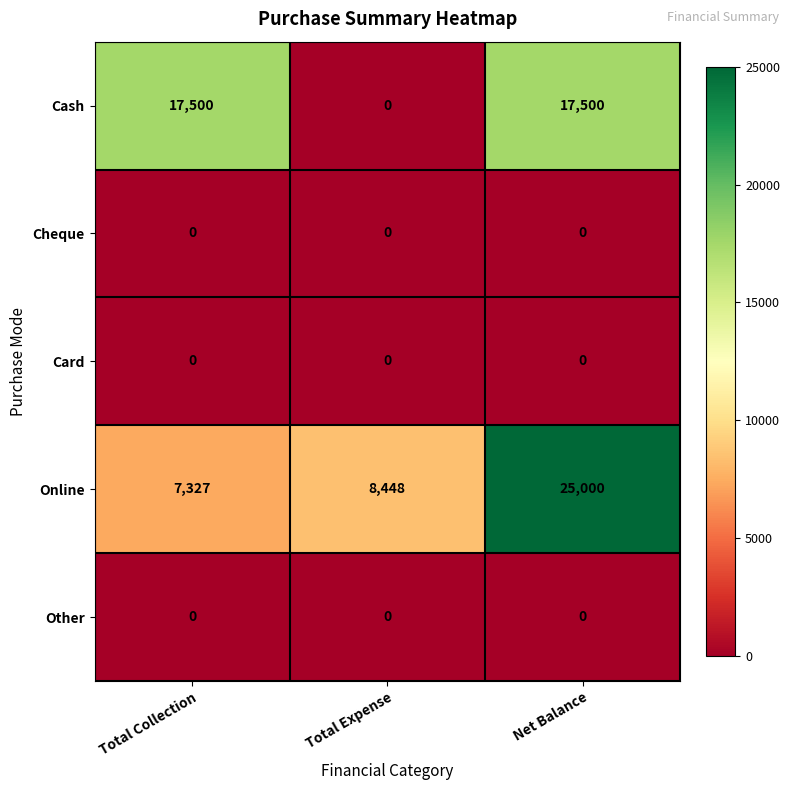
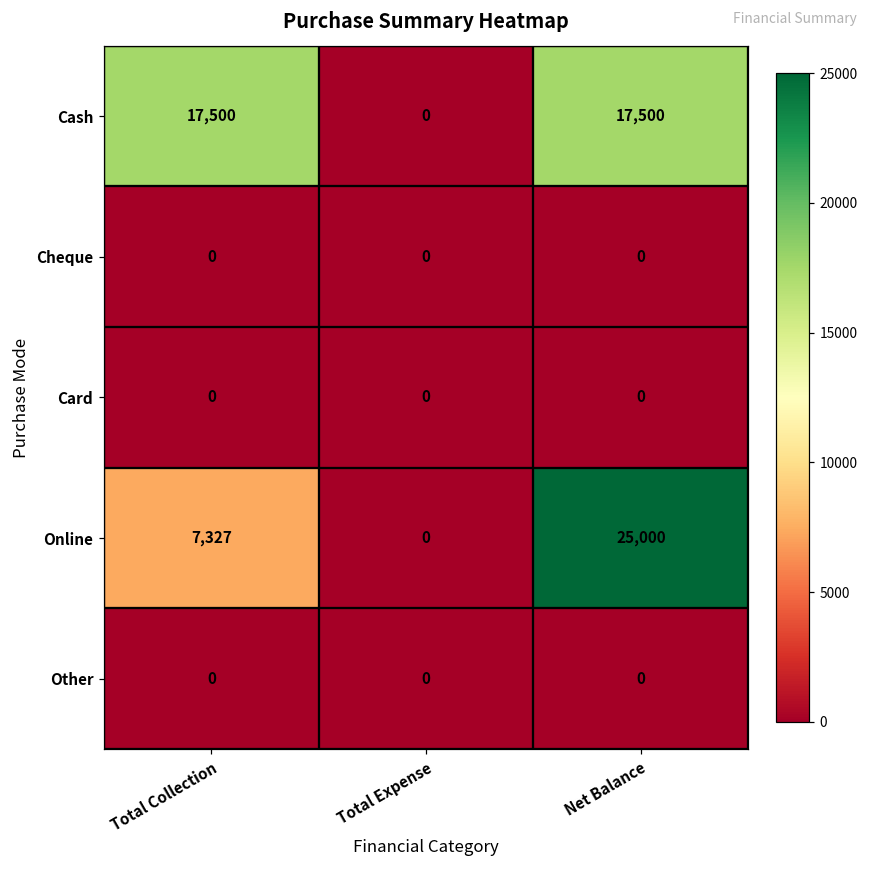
  {
    "Cash": {
      "Total Collection": "17,500",
      "Total Expense": "0",
      "Net Balance": "17,500"
    },
    "Cheque": {
      "Total Collection": "0",
      "Total Expense": "0",
      "Net Balance": "0"
    },
    "Card": {
      "Total Collection": "0",
      "Total Expense": "0",
      "Net Balance": "0"
    },
    "Online": {
      "Total Collection": "7,327",
-     "Total Expense": "8,448",
+     "Total Expense": "0",
      "Net Balance": "25,000"
    },
    "Other": {
      "Total Collection": "0",
      "Total Expense": "0",
      "Net Balance": "0"
    }
  }
